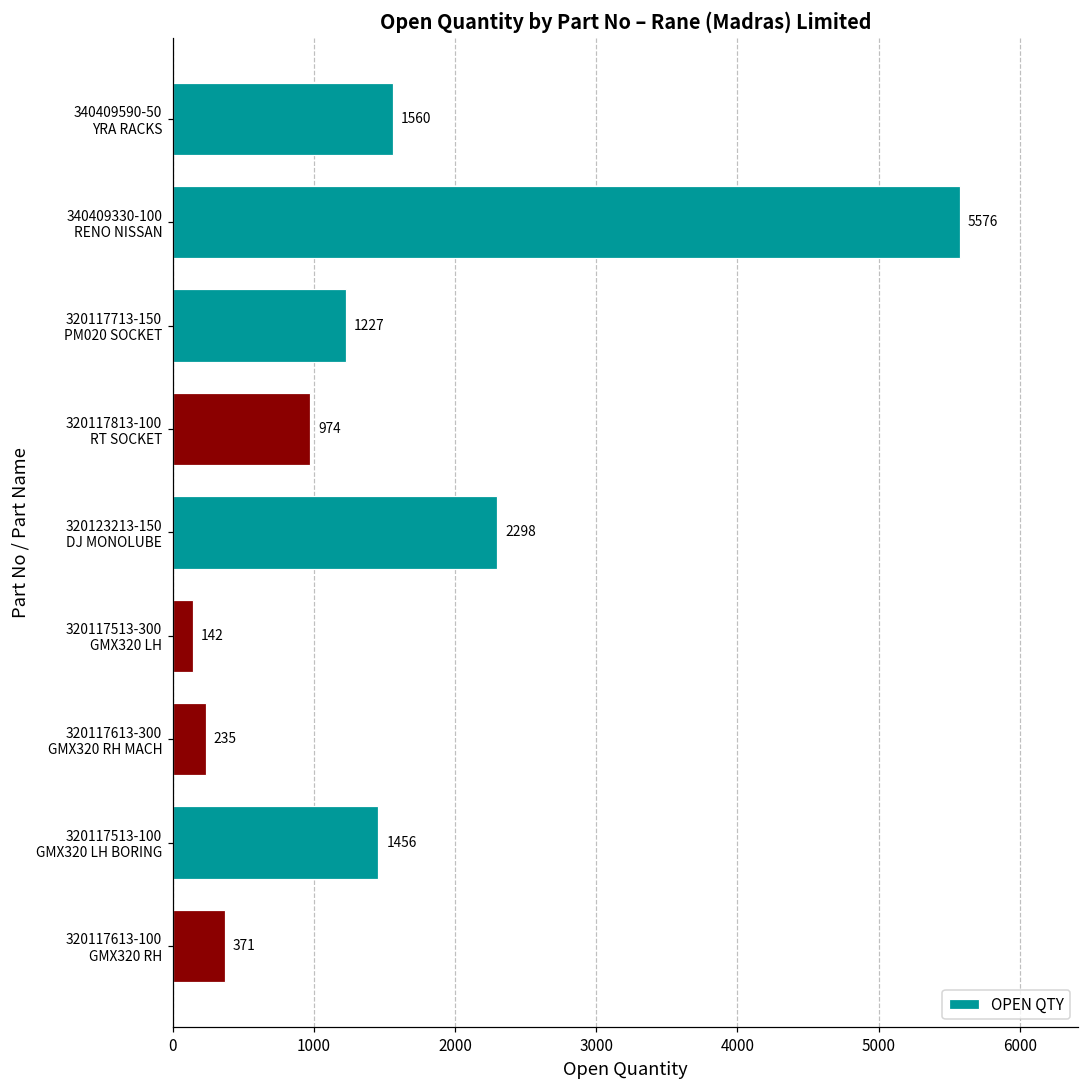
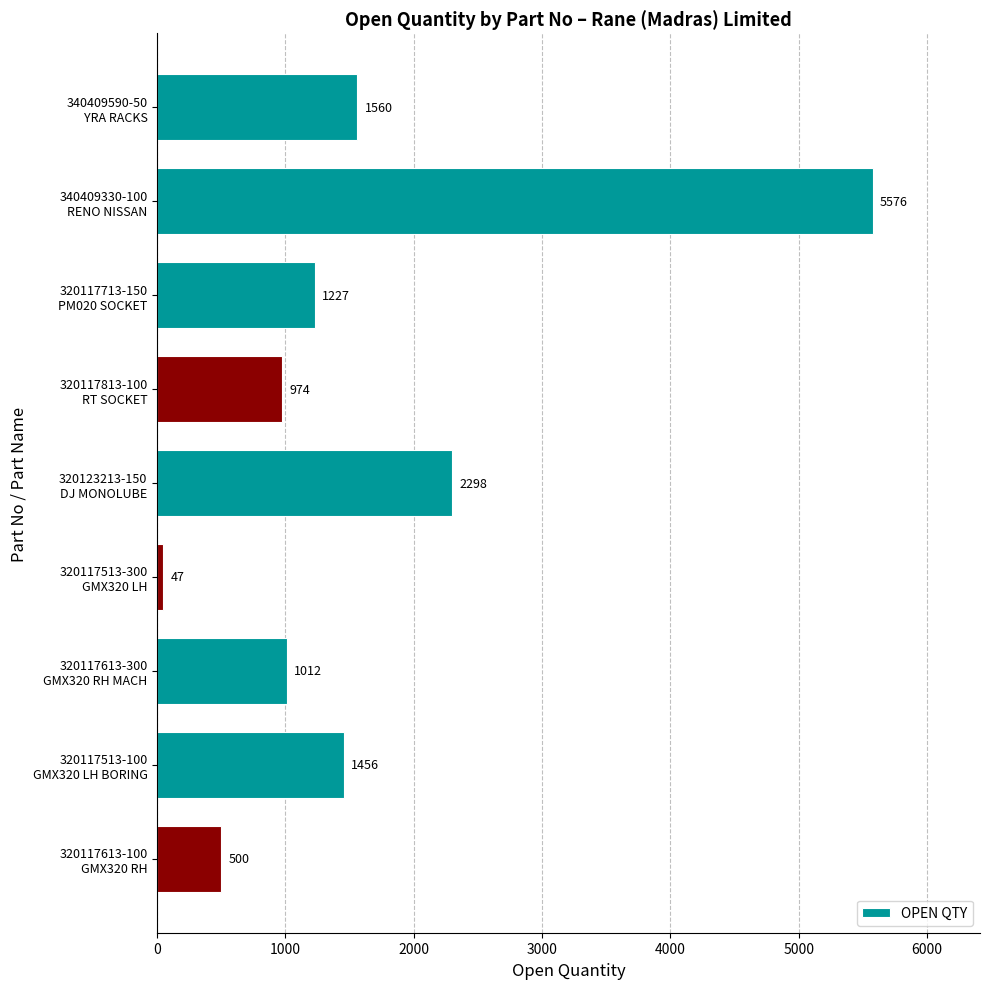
  {
    "340409590-50 YRA RACKS": 1560,
    "340409330-100 RENO NISSAN": 5576,
    "320117713-150 PM020 SOCKET": 1227,
    "320117813-100 RT SOCKET": 974,
    "320123213-150 DJ MONOLUBE": 2298,
-   "320117513-300 GMX320 LH": 142,
-   "320117613-300 GMX320 RH MACH": 235,
+   "320117513-300 GMX320 LH": 47,
+   "320117613-300 GMX320 RH MACH": 1012,
    "320117513-100 GMX320 LH BORING": 1456,
-   "320117613-100 GMX320 RH": 371
+   "320117613-100 GMX320 RH": 500
  }
